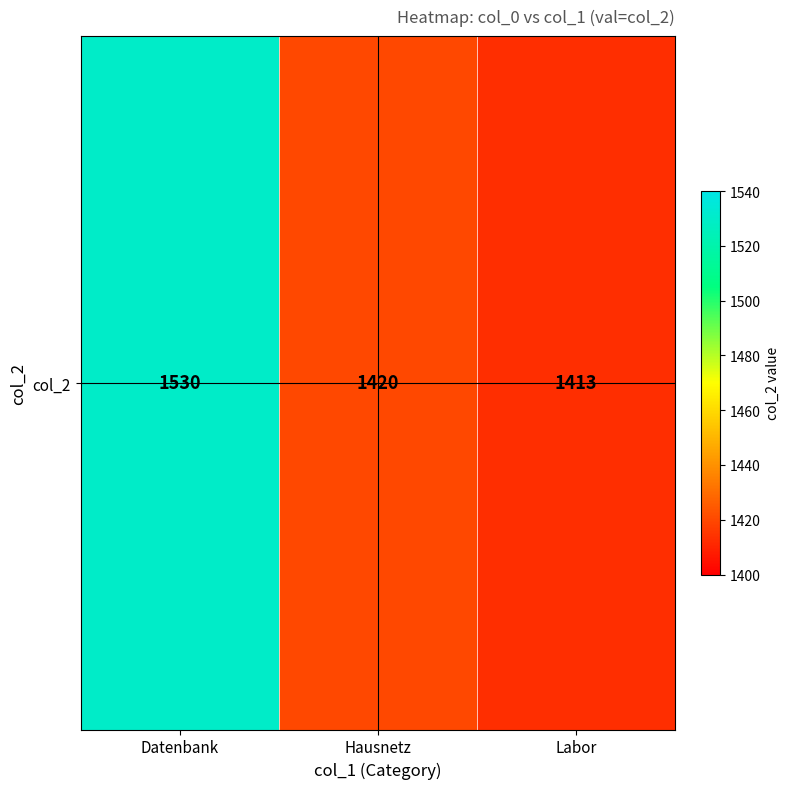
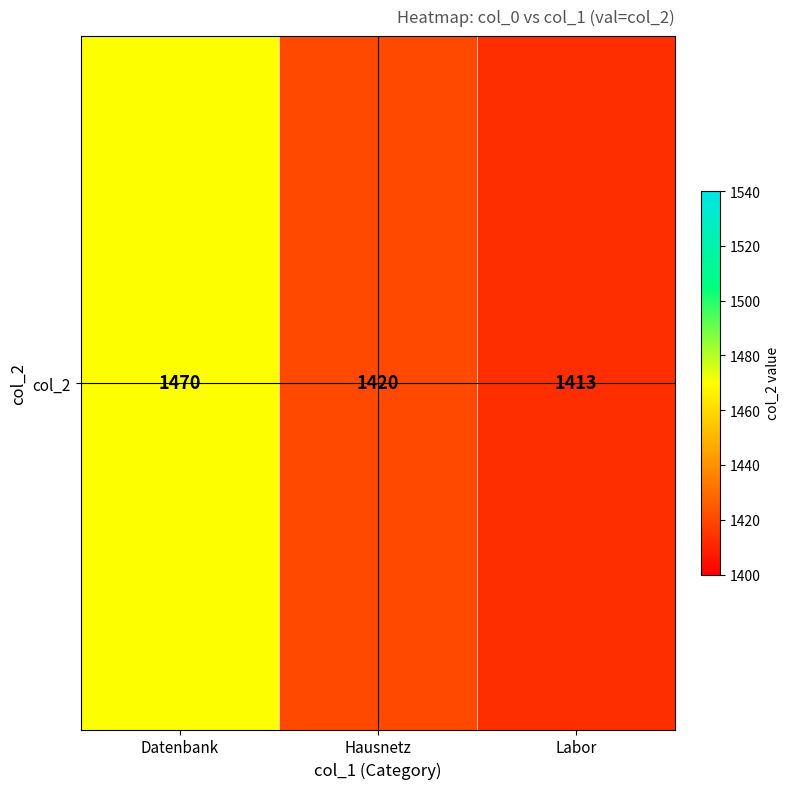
  {
    "col_2": {
-     "Datenbank": 1530,
+     "Datenbank": 1470,
      "Hausnetz": 1420,
      "Labor": 1413
    }
  }
